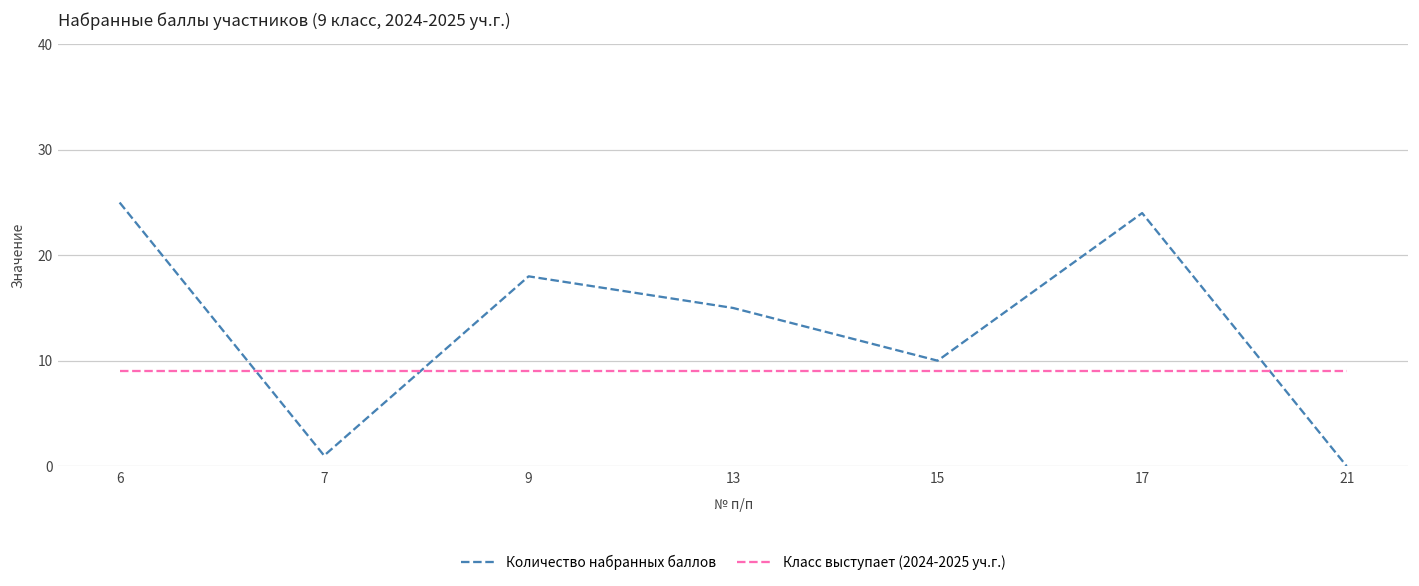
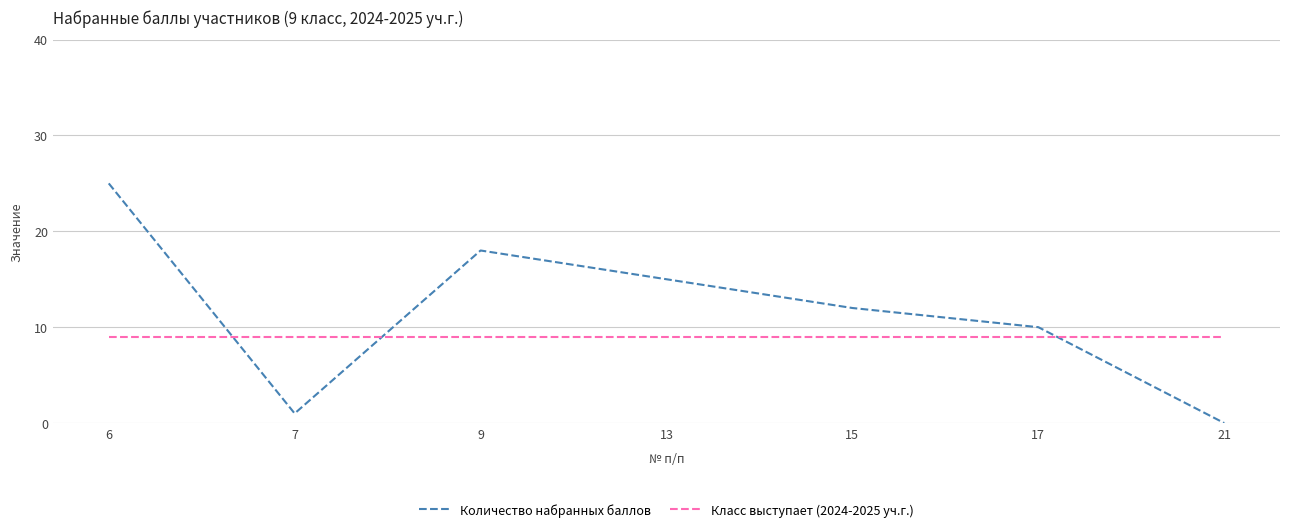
  {
    "Количество набранных баллов": {
      "6": 25,
      "7": 1,
      "9": 18,
      "13": 15,
-     "15": 10,
-     "17": 24,
+     "15": 12,
+     "17": 10,
      "21": 0
    },
    "Класс выступает (2024-2025 уч.г.)": {
      "6": 9,
      "7": 9,
      "9": 9,
      "13": 9,
      "15": 9,
      "17": 9,
      "21": 9
    }
  }
